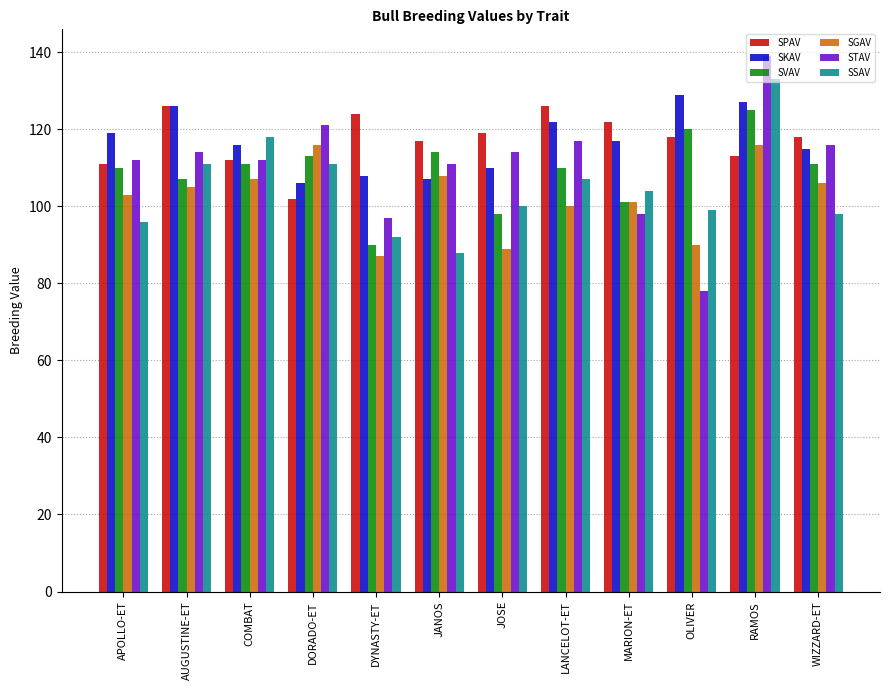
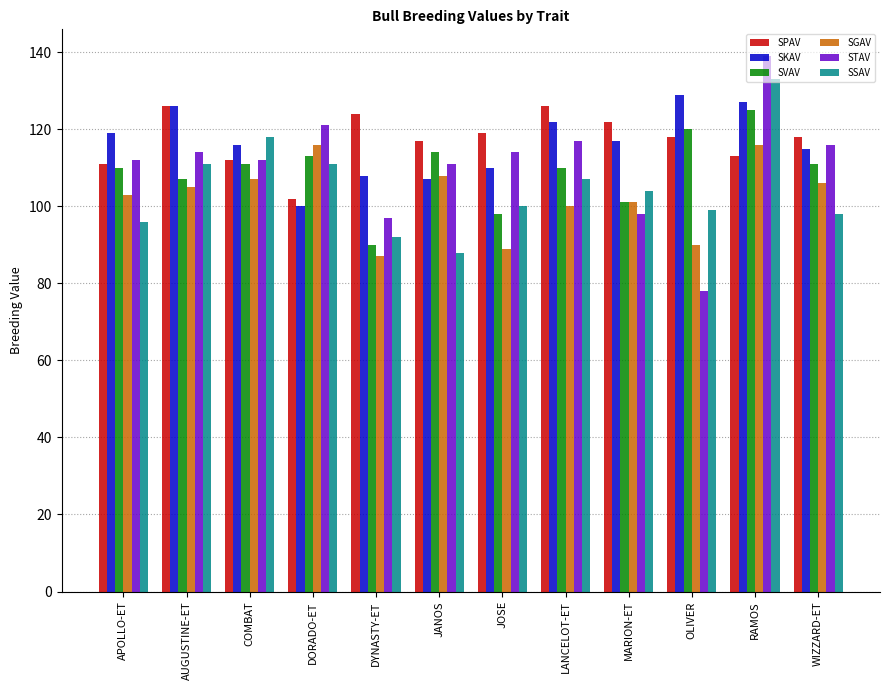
  {
    "SPAV": {
      "APOLLO-ET": 111,
      "AUGUSTINE-ET": 126,
      "COMBAT": 112,
      "DORADO-ET": 102,
      "DYNASTY-ET": 124,
      "JANOS": 117,
      "JOSE": 119,
      "LANCELOT-ET": 126,
      "MARION-ET": 122,
      "OLIVER": 118,
      "RAMOS": 113,
      "WIZZARD-ET": 118
    },
    "SKAV": {
      "APOLLO-ET": 119,
      "AUGUSTINE-ET": 126,
      "COMBAT": 116,
-     "DORADO-ET": 106,
+     "DORADO-ET": 100,
      "DYNASTY-ET": 108,
      "JANOS": 107,
      "JOSE": 110,
      "LANCELOT-ET": 122,
      "MARION-ET": 117,
      "OLIVER": 129,
      "RAMOS": 127,
      "WIZZARD-ET": 115
    },
    "SVAV": {
      "APOLLO-ET": 110,
      "AUGUSTINE-ET": 107,
      "COMBAT": 111,
      "DORADO-ET": 113,
      "DYNASTY-ET": 90,
      "JANOS": 114,
      "JOSE": 98,
      "LANCELOT-ET": 110,
      "MARION-ET": 101,
      "OLIVER": 120,
      "RAMOS": 125,
      "WIZZARD-ET": 111
    },
    "SGAV": {
      "APOLLO-ET": 103,
      "AUGUSTINE-ET": 105,
      "COMBAT": 107,
      "DORADO-ET": 116,
      "DYNASTY-ET": 87,
      "JANOS": 108,
      "JOSE": 89,
      "LANCELOT-ET": 100,
      "MARION-ET": 101,
      "OLIVER": 90,
      "RAMOS": 116,
      "WIZZARD-ET": 106
    },
    "STAV": {
      "APOLLO-ET": 112,
      "AUGUSTINE-ET": 114,
      "COMBAT": 112,
      "DORADO-ET": 121,
      "DYNASTY-ET": 97,
      "JANOS": 111,
      "JOSE": 114,
      "LANCELOT-ET": 117,
      "MARION-ET": 98,
      "OLIVER": 78,
      "WIZZARD-ET": 116
    },
    "SSAV": {
      "APOLLO-ET": 96,
      "AUGUSTINE-ET": 111,
      "COMBAT": 118,
      "DORADO-ET": 111,
      "DYNASTY-ET": 92,
      "JANOS": 88,
      "JOSE": 100,
      "LANCELOT-ET": 107,
      "MARION-ET": 104,
      "OLIVER": 99,
      "WIZZARD-ET": 98
    }
  }
